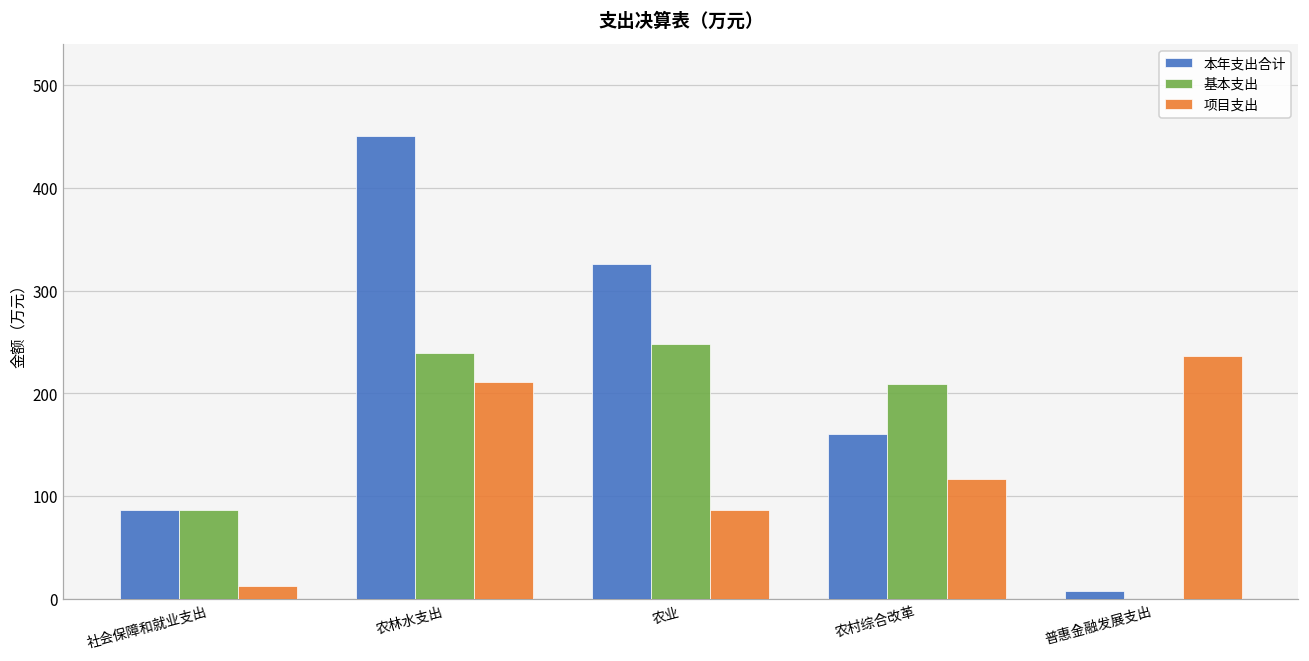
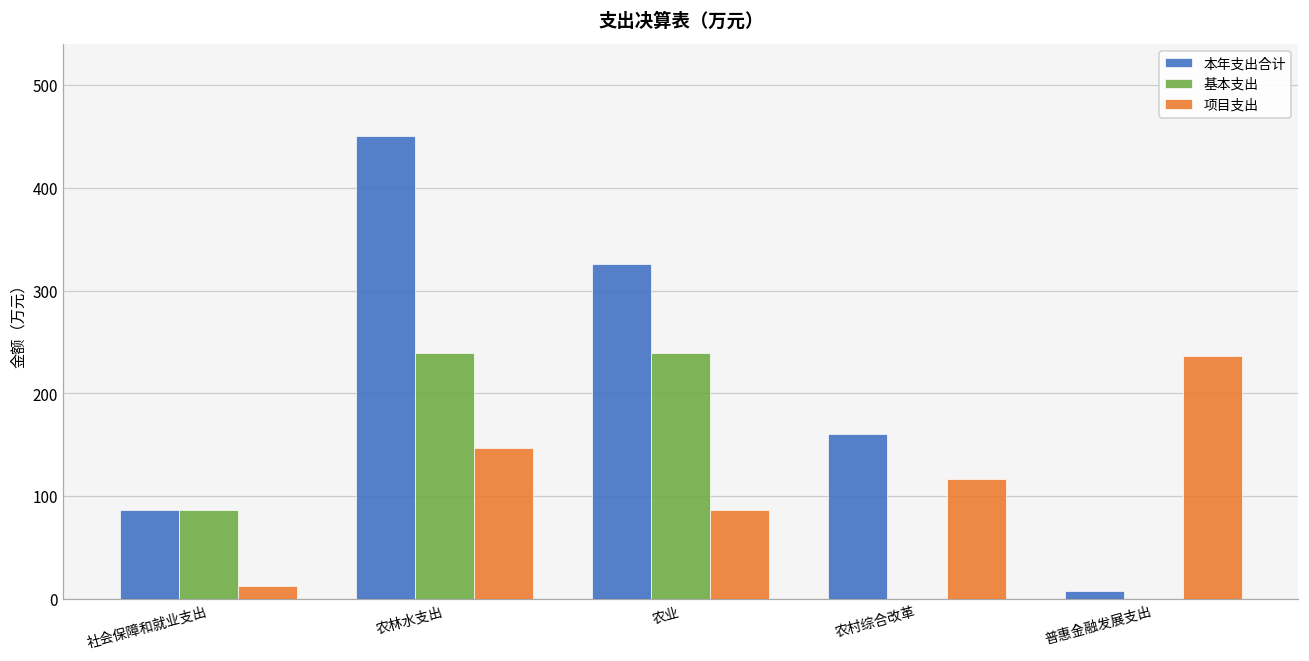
  {
    "本年支出合计": {
      "社会保障和就业支出": 90,
      "农林水支出": 450,
      "农业": 330,
      "农村综合改革": 160,
      "普惠金融发展支出": 10
    },
    "基本支出": {
      "社会保障和就业支出": 90,
      "农林水支出": 240,
-     "农业": 250,
-     "农村综合改革": 210,
+     "农业": 240,
+     "农村综合改革": 0,
      "普惠金融发展支出": 0
    },
    "项目支出": {
      "社会保障和就业支出": 10,
-     "农林水支出": 210,
+     "农林水支出": 150,
      "农业": 90,
      "农村综合改革": 120,
      "普惠金融发展支出": 240
    }
  }
